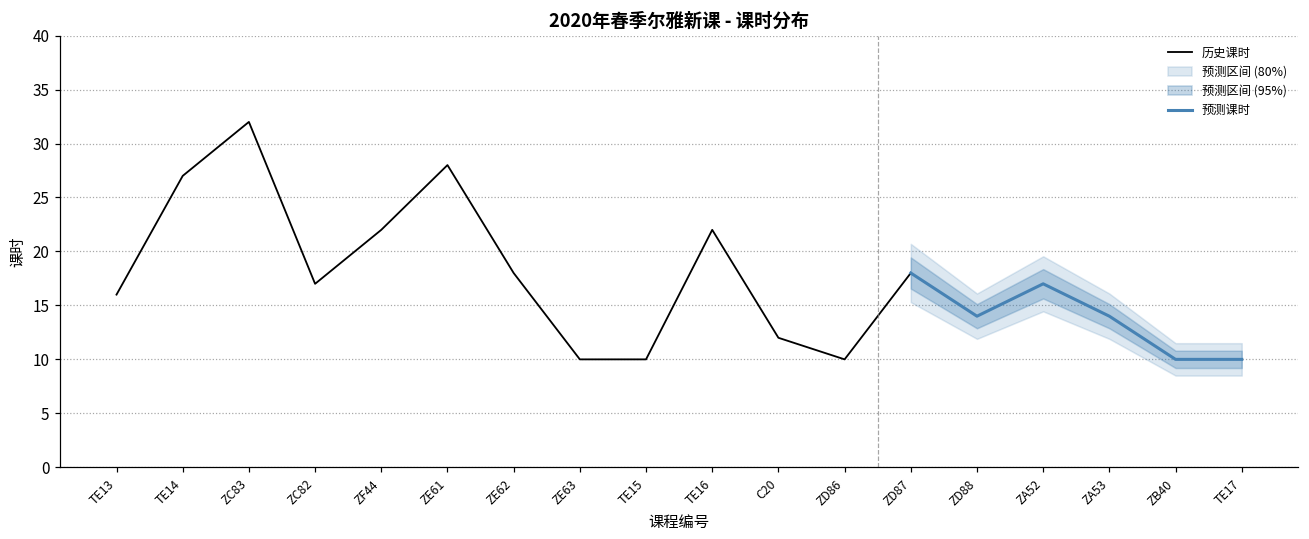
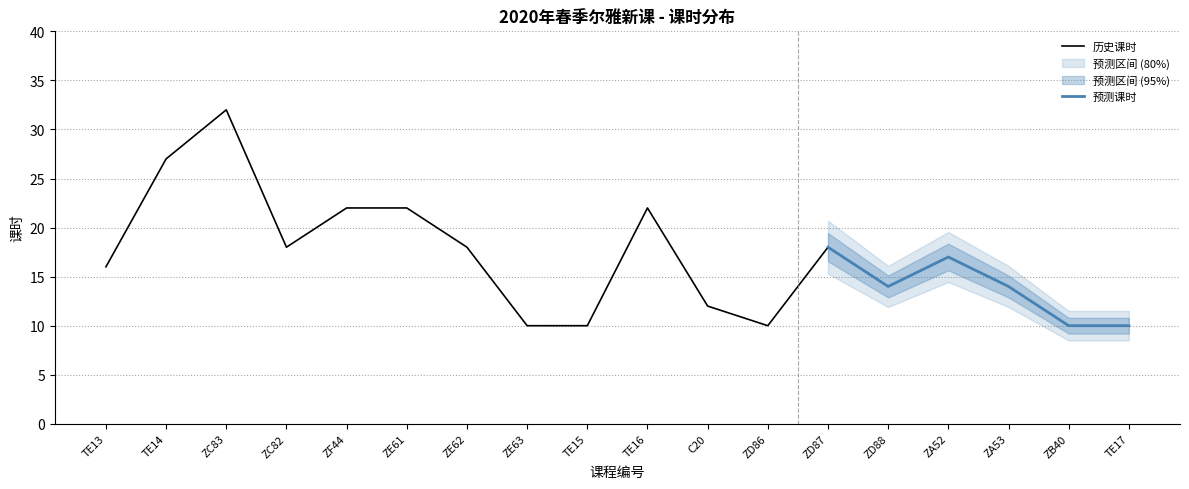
  {
    "历史课时": {
      "TE13": 16,
      "TE14": 27,
      "ZC83": 32,
-     "ZC82": 17,
+     "ZC82": 18,
      "ZF44": 22,
-     "ZE61": 28,
+     "ZE61": 22,
      "ZE62": 18,
      "ZE63": 10,
      "TE15": 10,
      "TE16": 22,
      "C20": 12,
      "ZD86": 10
    }
  }
